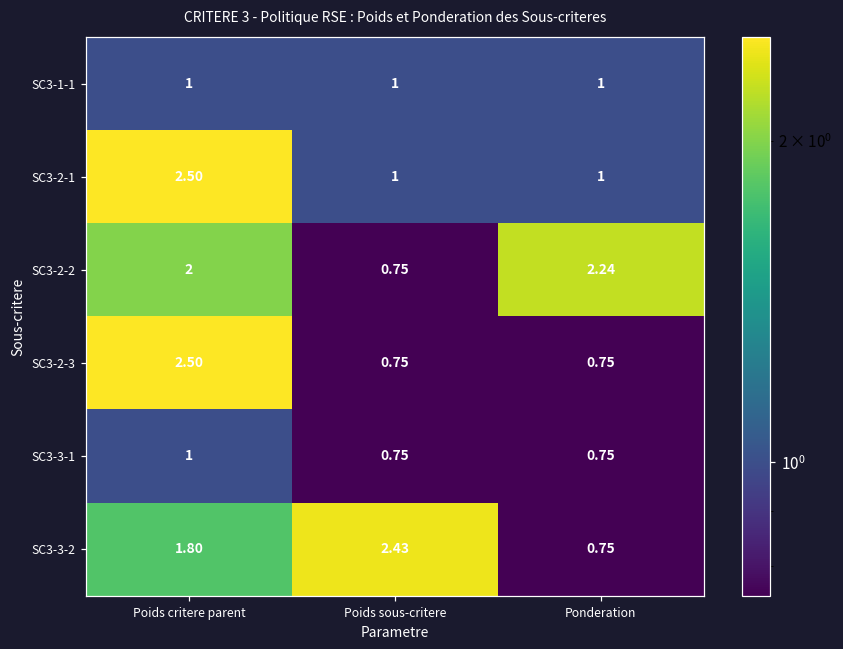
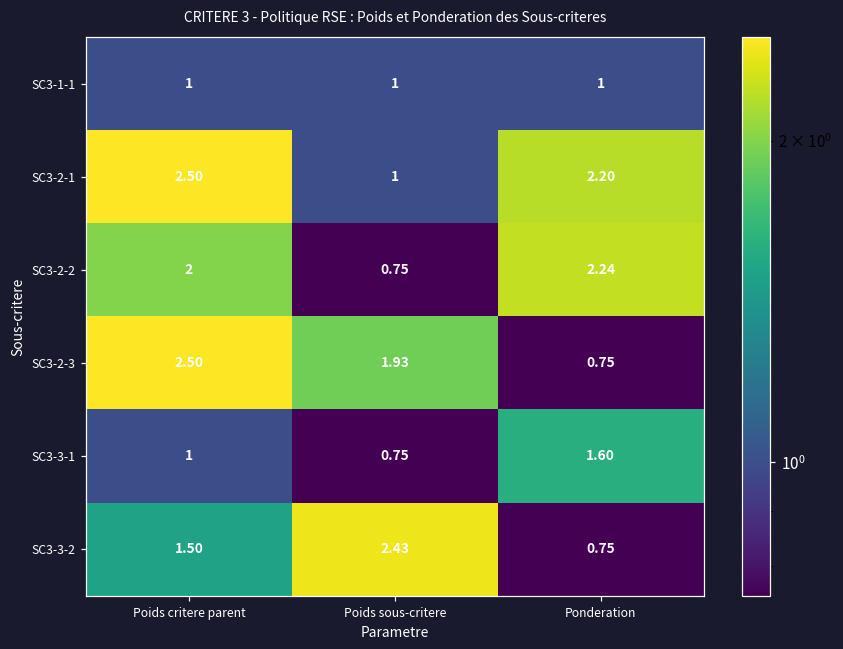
  {
    "SC3-1-1": {
      "Poids critere parent": 1,
      "Poids sous-critere": 1,
      "Ponderation": 1
    },
    "SC3-2-1": {
      "Poids critere parent": 2.50,
      "Poids sous-critere": 1,
-     "Ponderation": 1
+     "Ponderation": 2.20
    },
    "SC3-2-2": {
      "Poids critere parent": 2,
      "Poids sous-critere": 0.75,
      "Ponderation": 2.24
    },
    "SC3-2-3": {
      "Poids critere parent": 2.50,
-     "Poids sous-critere": 0.75,
+     "Poids sous-critere": 1.93,
      "Ponderation": 0.75
    },
    "SC3-3-1": {
      "Poids critere parent": 1,
      "Poids sous-critere": 0.75,
-     "Ponderation": 0.75
+     "Ponderation": 1.60
    },
    "SC3-3-2": {
-     "Poids critere parent": 1.80,
+     "Poids critere parent": 1.50,
      "Poids sous-critere": 2.43,
      "Ponderation": 0.75
    }
  }
